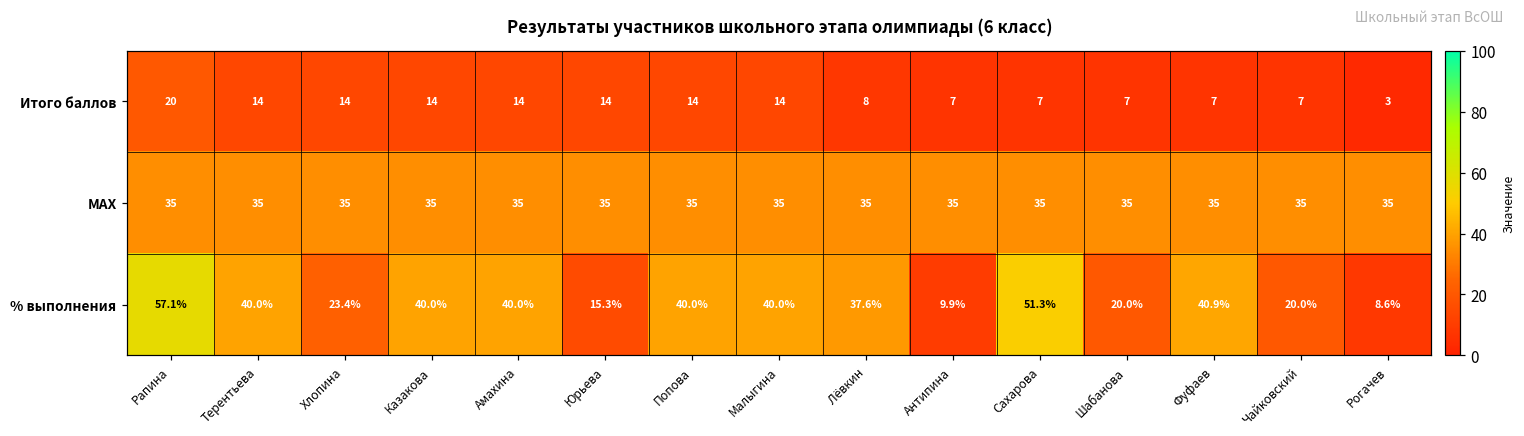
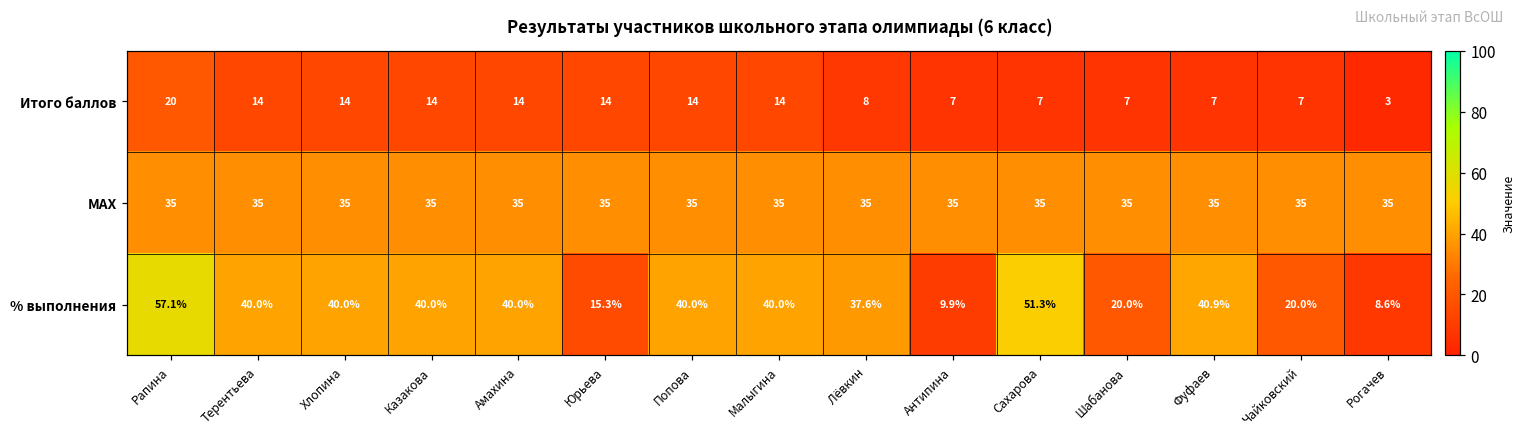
  {
    "Итого баллов": {
      "Рапина": "20",
      "Терентьева": "14",
      "Хлопина": "14",
      "Казакова": "14",
      "Амахина": "14",
      "Юрьева": "14",
      "Попова": "14",
      "Малыгина": "14",
      "Лёвкин": "8",
      "Антипина": "7",
      "Сахарова": "7",
      "Шабанова": "7",
      "Фуфаев": "7",
      "Чайковский": "7",
      "Рогачев": "3"
    },
    "MAX": {
      "Рапина": "35",
      "Терентьева": "35",
      "Хлопина": "35",
      "Казакова": "35",
      "Амахина": "35",
      "Юрьева": "35",
      "Попова": "35",
      "Малыгина": "35",
      "Лёвкин": "35",
      "Антипина": "35",
      "Сахарова": "35",
      "Шабанова": "35",
      "Фуфаев": "35",
      "Чайковский": "35",
      "Рогачев": "35"
    },
    "% выполнения": {
      "Рапина": "57.1%",
      "Терентьева": "40.0%",
-     "Хлопина": "23.4%",
+     "Хлопина": "40.0%",
      "Казакова": "40.0%",
      "Амахина": "40.0%",
      "Юрьева": "15.3%",
      "Попова": "40.0%",
      "Малыгина": "40.0%",
      "Лёвкин": "37.6%",
      "Антипина": "9.9%",
      "Сахарова": "51.3%",
      "Шабанова": "20.0%",
      "Фуфаев": "40.9%",
      "Чайковский": "20.0%",
      "Рогачев": "8.6%"
    }
  }
